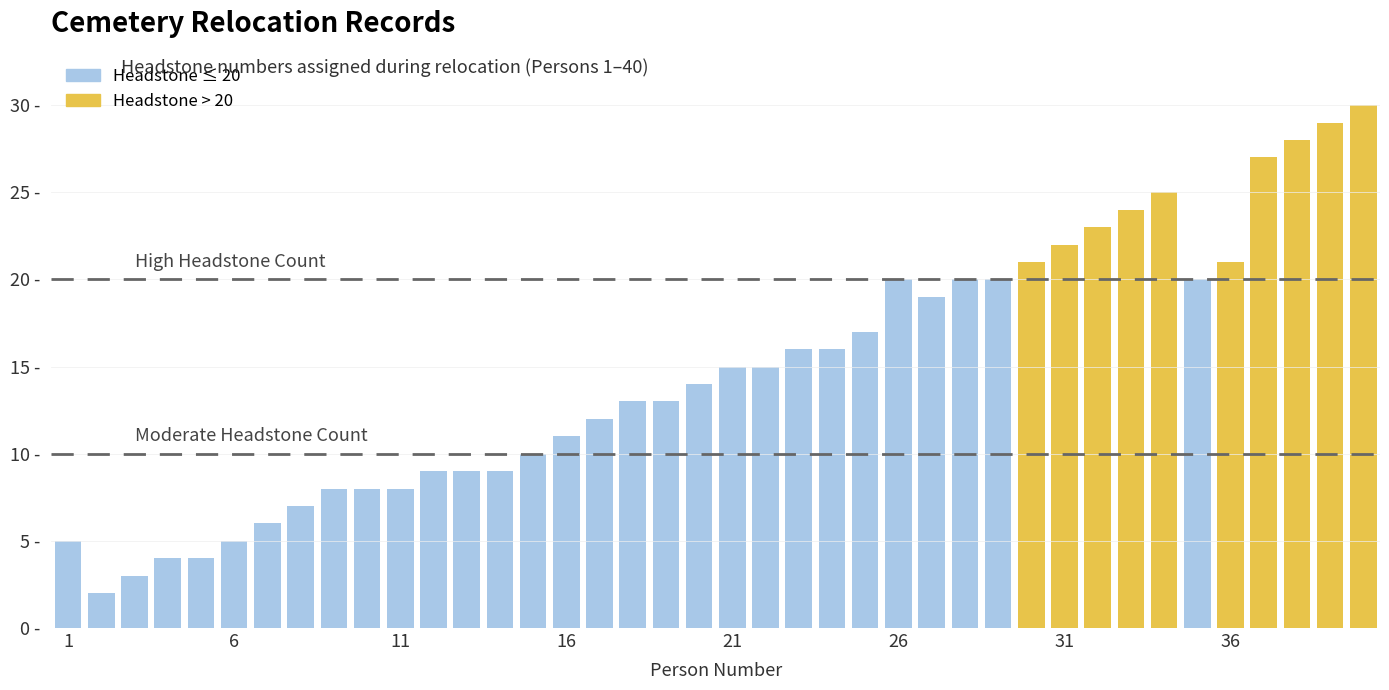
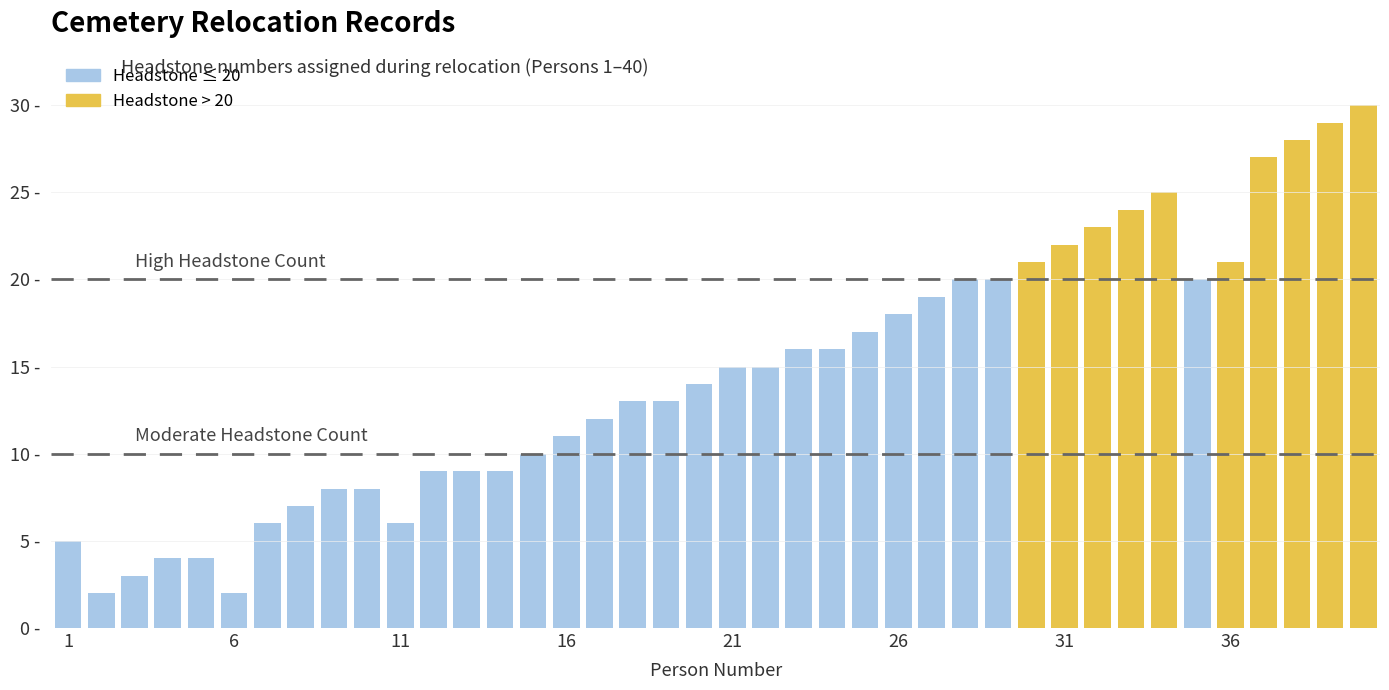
  {
    "1": "5 -",
-   "6": "5 -",
-   "11": "8 -",
+   "6": "2 -",
+   "11": "6 -",
    "16": "11 -",
    "21": "15 -",
-   "26": "20 -",
+   "26": "18 -",
    "31": "22 -",
    "36": "21 -"
  }
